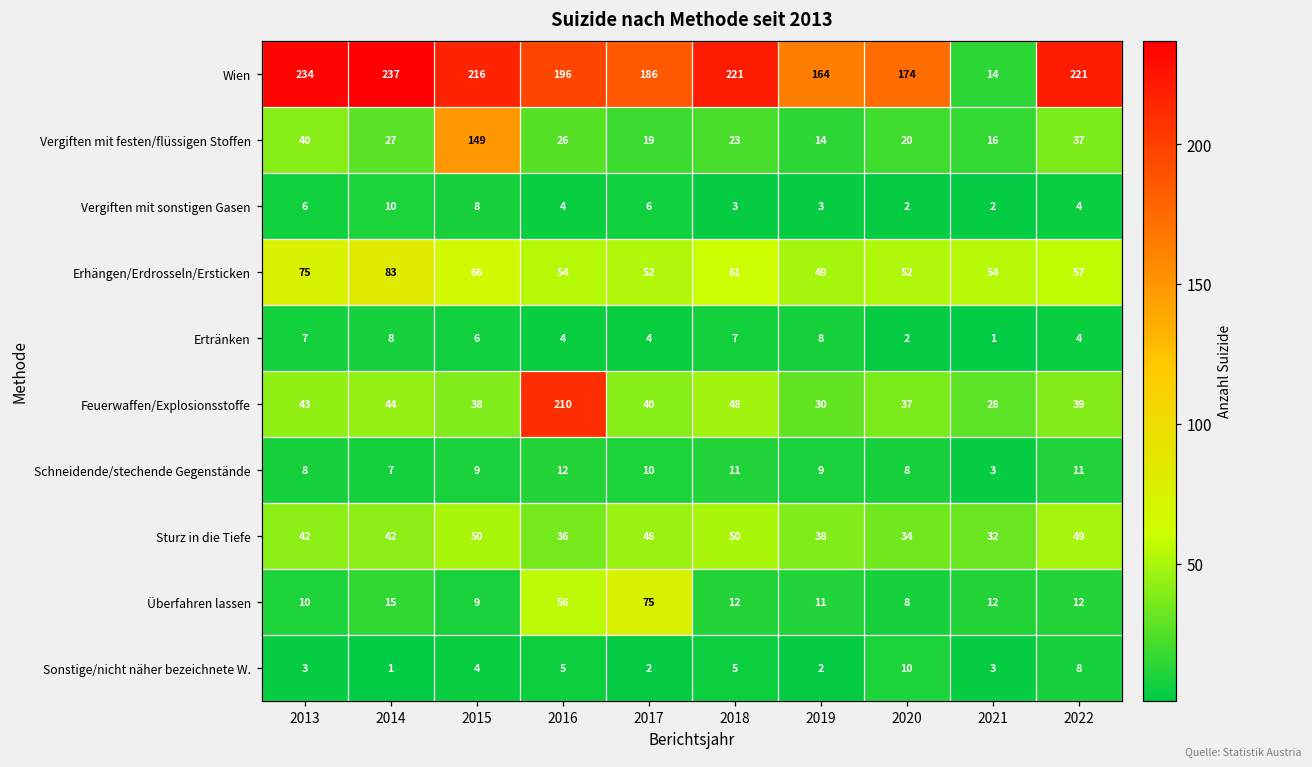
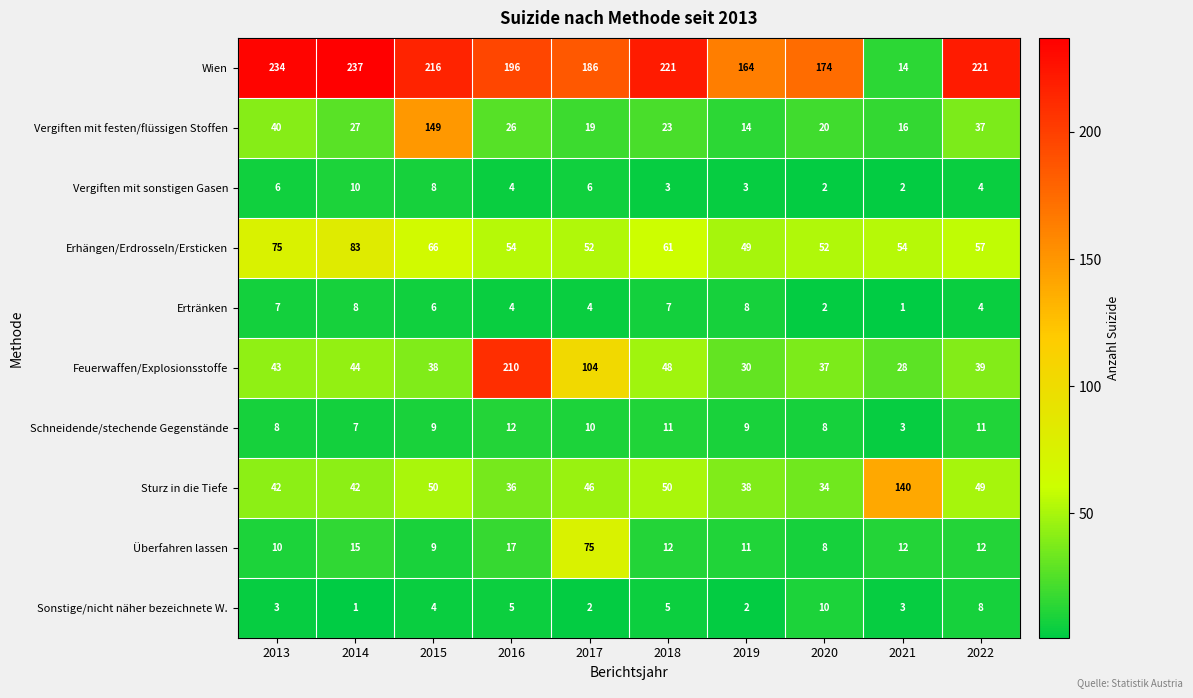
  {
    "Wien": {
      "2013": 234,
      "2014": 237,
      "2015": 216,
      "2016": 196,
      "2017": 186,
      "2018": 221,
      "2019": 164,
      "2020": 174,
      "2021": 14,
      "2022": 221
    },
    "Vergiften mit festen/flüssigen Stoffen": {
      "2013": 40,
      "2014": 27,
      "2015": 149,
      "2016": 26,
      "2017": 19,
      "2018": 23,
      "2019": 14,
      "2020": 20,
      "2021": 16,
      "2022": 37
    },
    "Vergiften mit sonstigen Gasen": {
      "2013": 6,
      "2014": 10,
      "2015": 8,
      "2016": 4,
      "2017": 6,
      "2018": 3,
      "2019": 3,
      "2020": 2,
      "2021": 2,
      "2022": 4
    },
    "Erhängen/Erdrosseln/Ersticken": {
      "2013": 75,
      "2014": 83,
      "2015": 66,
      "2016": 54,
      "2017": 52,
      "2018": 61,
      "2019": 49,
      "2020": 52,
      "2021": 54,
      "2022": 57
    },
    "Ertränken": {
      "2013": 7,
      "2014": 8,
      "2015": 6,
      "2016": 4,
      "2017": 4,
      "2018": 7,
      "2019": 8,
      "2020": 2,
      "2021": 1,
      "2022": 4
    },
    "Feuerwaffen/Explosionsstoffe": {
      "2013": 43,
      "2014": 44,
      "2015": 38,
      "2016": 210,
-     "2017": 40,
+     "2017": 104,
      "2018": 48,
      "2019": 30,
      "2020": 37,
      "2021": 28,
      "2022": 39
    },
    "Schneidende/stechende Gegenstände": {
      "2013": 8,
      "2014": 7,
      "2015": 9,
      "2016": 12,
      "2017": 10,
      "2018": 11,
      "2019": 9,
      "2020": 8,
      "2021": 3,
      "2022": 11
    },
    "Sturz in die Tiefe": {
      "2013": 42,
      "2014": 42,
      "2015": 50,
      "2016": 36,
      "2017": 46,
      "2018": 50,
      "2019": 38,
      "2020": 34,
-     "2021": 32,
+     "2021": 140,
      "2022": 49
    },
    "Überfahren lassen": {
      "2013": 10,
      "2014": 15,
      "2015": 9,
-     "2016": 56,
+     "2016": 17,
      "2017": 75,
      "2018": 12,
      "2019": 11,
      "2020": 8,
      "2021": 12,
      "2022": 12
    },
    "Sonstige/nicht näher bezeichnete W.": {
      "2013": 3,
      "2014": 1,
      "2015": 4,
      "2016": 5,
      "2017": 2,
      "2018": 5,
      "2019": 2,
      "2020": 10,
      "2021": 3,
      "2022": 8
    }
  }
